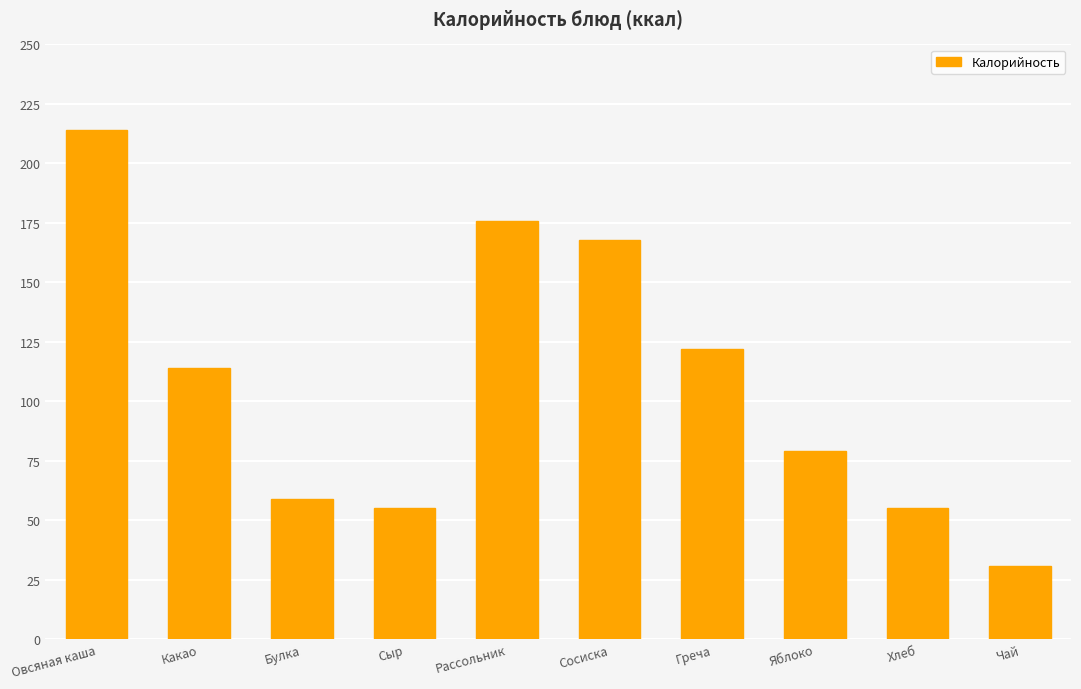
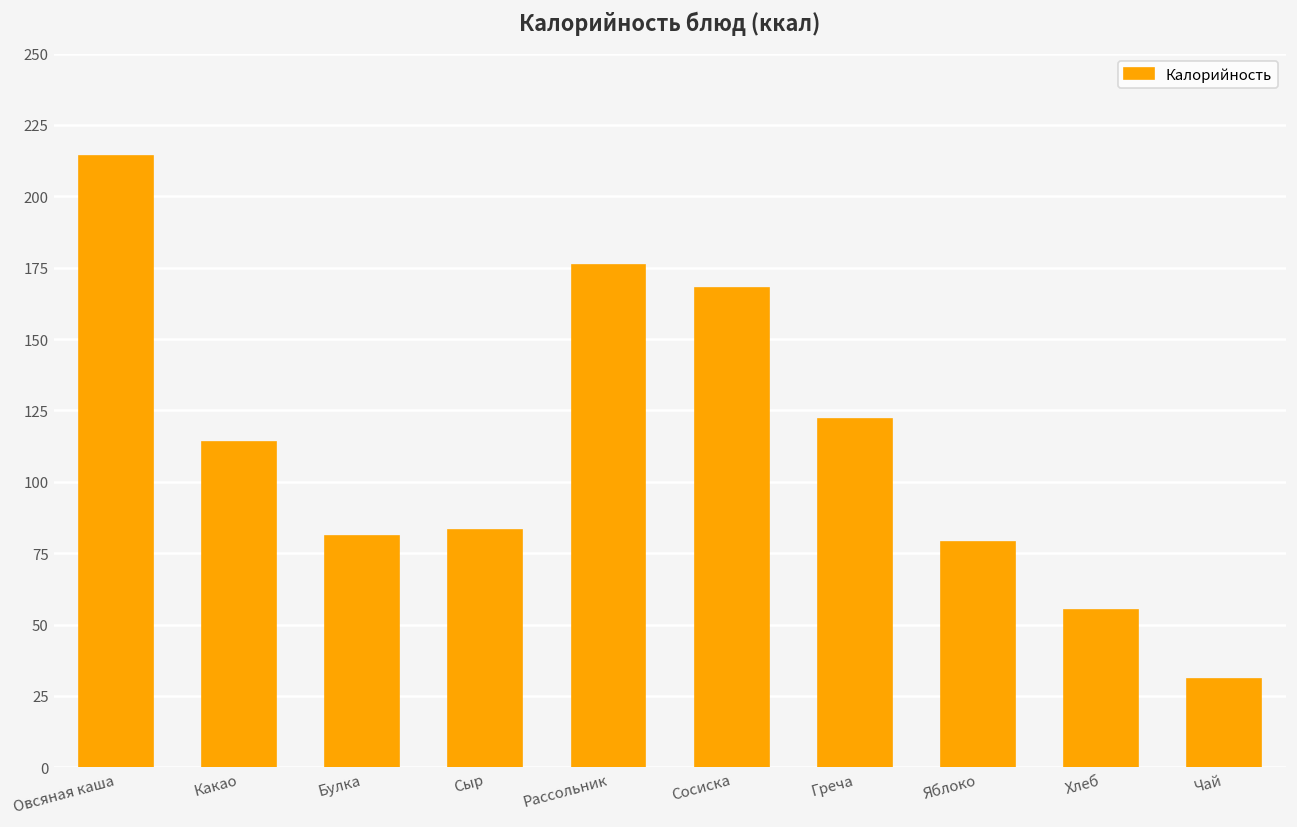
  {
    "Овсяная каша": 214,
    "Какао": 114,
-   "Булка": 59,
-   "Сыр": 55,
+   "Булка": 81,
+   "Сыр": 83,
    "Рассольник": 176,
    "Сосиска": 168,
    "Греча": 122,
    "Яблоко": 79,
    "Хлеб": 55,
    "Чай": 31
  }
